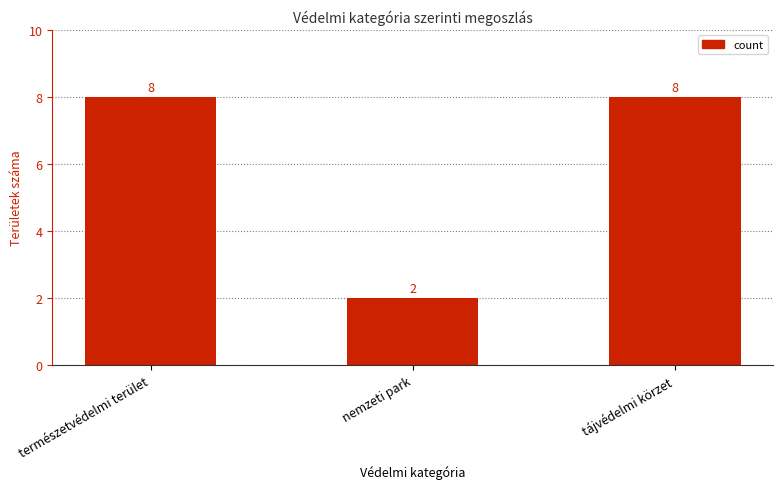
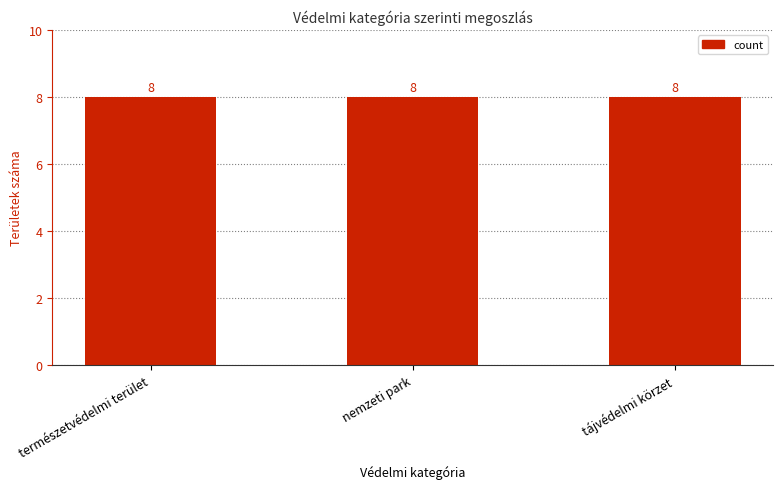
  {
    "természetvédelmi terület": 8,
-   "nemzeti park": 2,
+   "nemzeti park": 8,
    "tájvédelmi körzet": 8
  }
